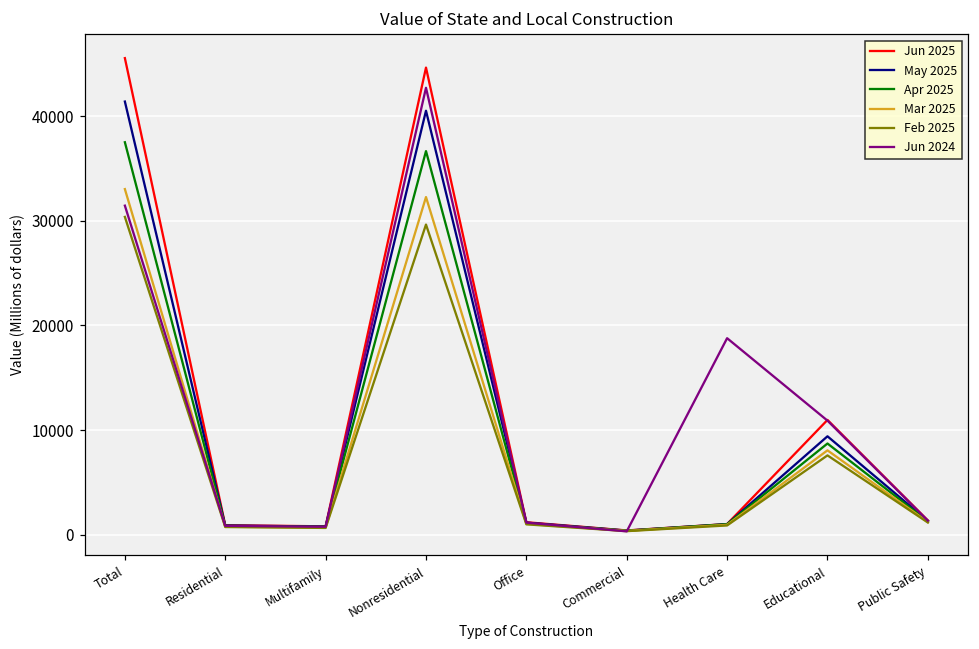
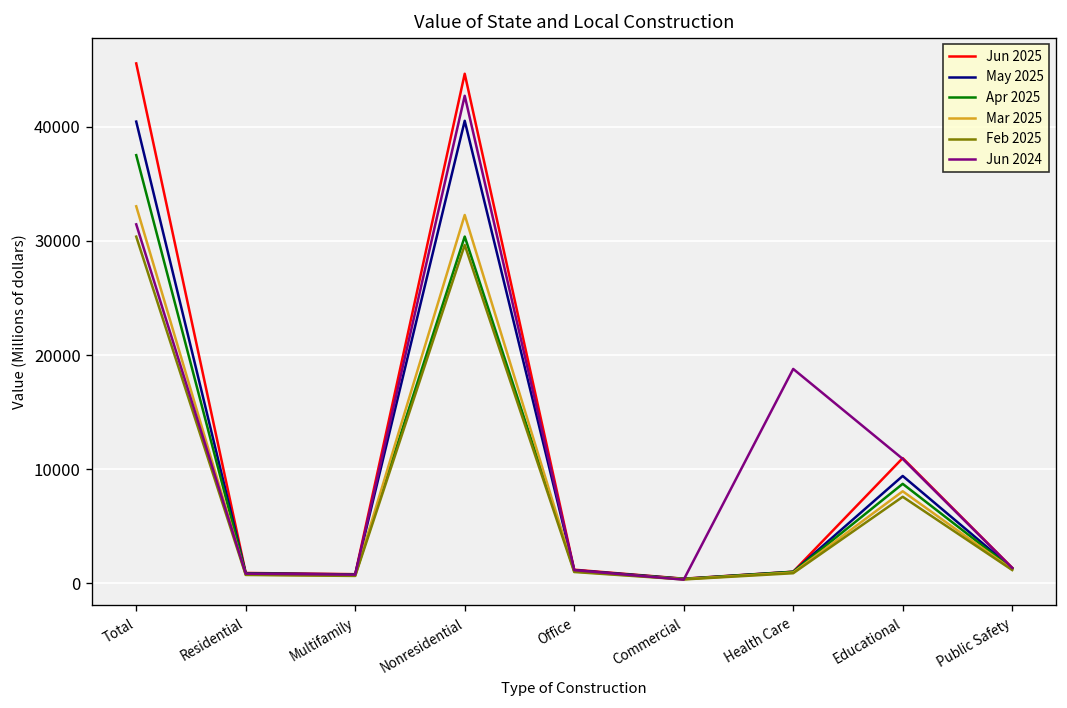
  {
    "Jun 2025": {
      "Total": 46000,
      "Nonresidential": 45000
    },
    "May 2025": {
-     "Total": 41000,
+     "Total": 40000,
      "Nonresidential": 41000,
      "Educational": 9000
    },
    "Apr 2025": {
      "Total": 38000,
-     "Nonresidential": 37000,
+     "Nonresidential": 30000,
      "Educational": 9000
    },
    "Mar 2025": {
      "Total": 33000,
      "Nonresidential": 32000,
      "Educational": 8000
    },
    "Feb 2025": {
      "Total": 30000,
      "Nonresidential": 30000,
      "Educational": 8000
    },
    "Jun 2024": {
      "Total": 31000,
      "Nonresidential": 43000,
      "Health Care": 19000
    }
  }
